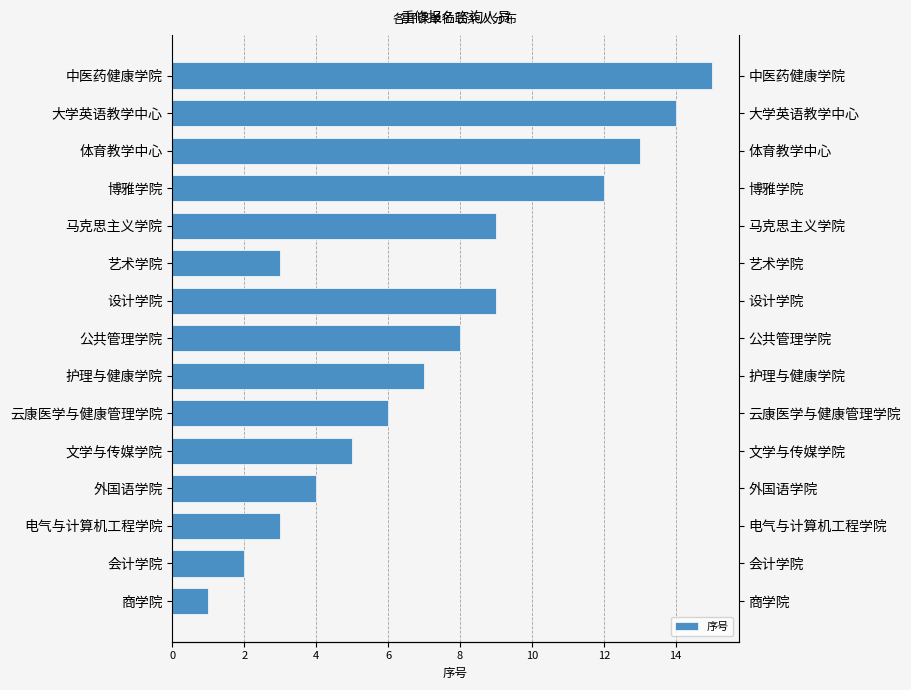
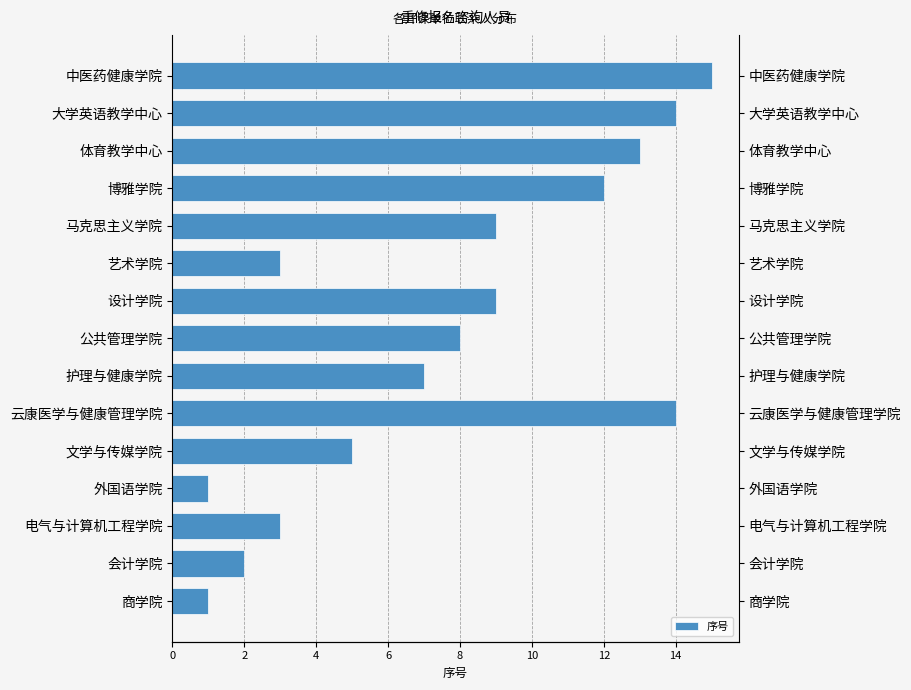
  {
    "中医药健康学院": 15,
    "大学英语教学中心": 14,
    "体育教学中心": 13,
    "博雅学院": 12,
    "马克思主义学院": 9,
    "艺术学院": 3,
    "设计学院": 9,
    "公共管理学院": 8,
    "护理与健康学院": 7,
-   "云康医学与健康管理学院": 6,
+   "云康医学与健康管理学院": 14,
    "文学与传媒学院": 5,
-   "外国语学院": 4,
+   "外国语学院": 1,
    "电气与计算机工程学院": 3,
    "会计学院": 2,
    "商学院": 1
  }
